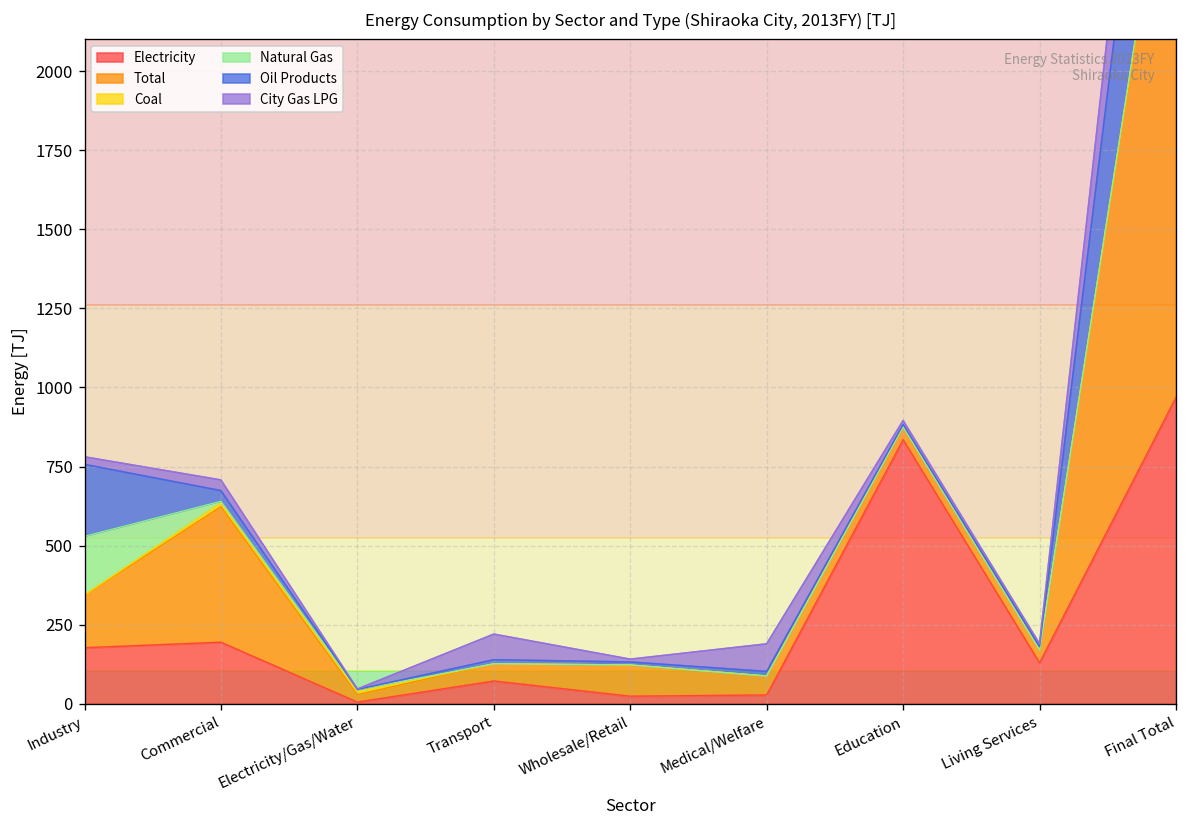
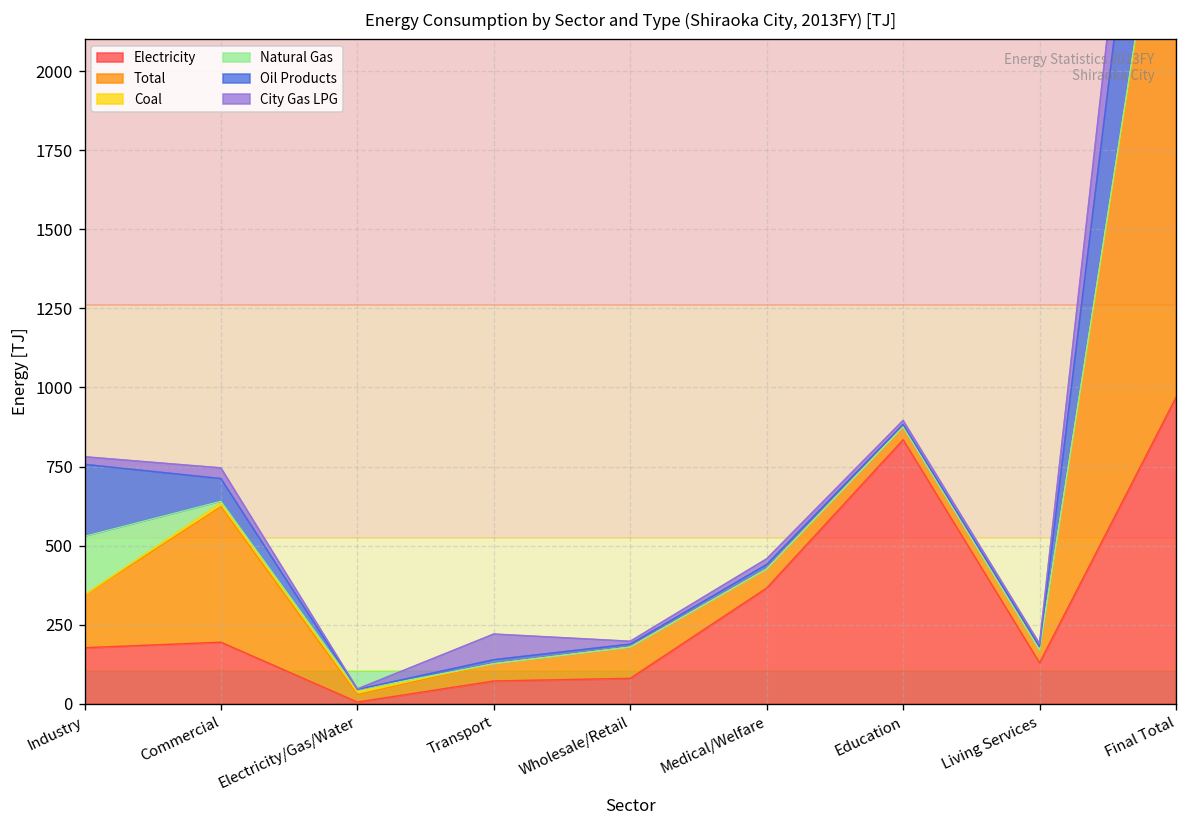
  {
    "Electricity": {
      "Industry": 180,
      "Commercial": 190,
      "Electricity/Gas/Water": 10,
      "Transport": 70,
-     "Wholesale/Retail": 20,
-     "Medical/Welfare": 30,
+     "Wholesale/Retail": 80,
+     "Medical/Welfare": 370,
      "Education": 830,
      "Living Services": 130,
      "Final Total": 970
    },
    "Total": {
      "Commercial": 430,
      "Electricity/Gas/Water": 20
    },
    "Natural Gas": {
      "Industry": 190
    },
    "Oil Products": {
      "Industry": 230,
-     "Commercial": 30,
+     "Commercial": 70,
      "Transport": 10,
      "Medical/Welfare": 10,
      "Living Services": 10
    },
    "City Gas LPG": {
      "Industry": 20,
      "Commercial": 30,
      "Transport": 80,
-     "Medical/Welfare": 90,
+     "Medical/Welfare": 20,
      "Education": 10,
      "Living Services": 10
    }
  }
